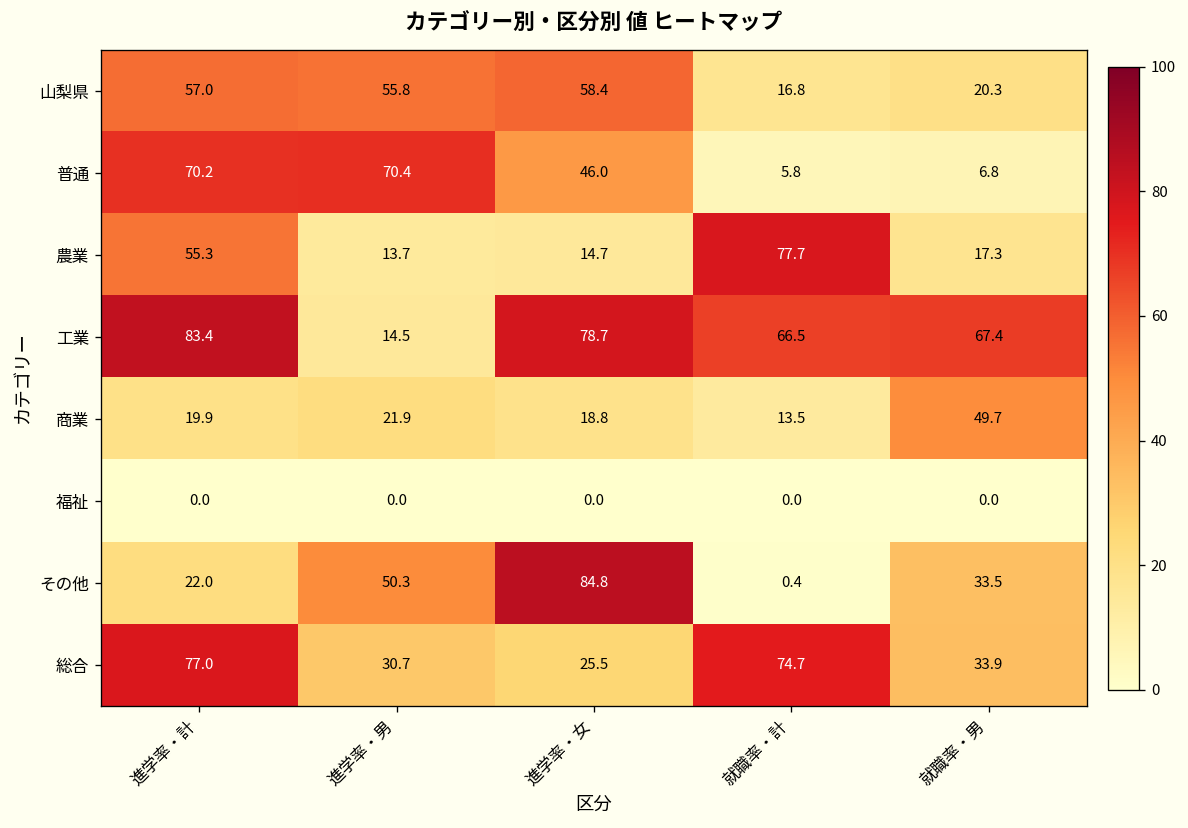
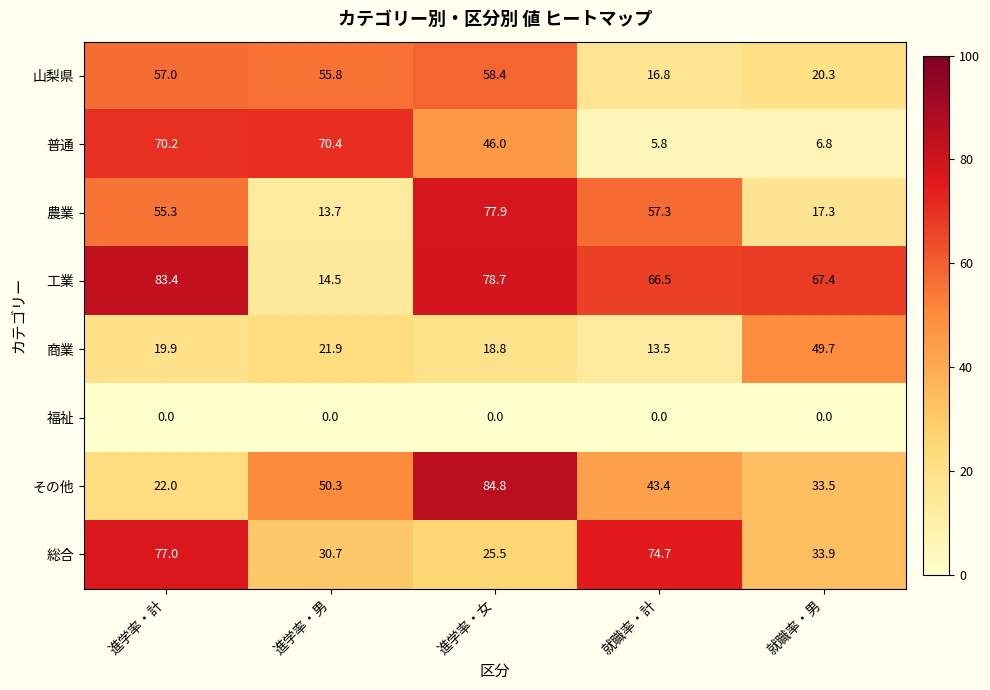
  {
    "山梨県": {
      "進学率・計": 57.0,
      "進学率・男": 55.8,
      "進学率・女": 58.4,
      "就職率・計": 16.8,
      "就職率・男": 20.3
    },
    "普通": {
      "進学率・計": 70.2,
      "進学率・男": 70.4,
      "進学率・女": 46.0,
      "就職率・計": 5.8,
      "就職率・男": 6.8
    },
    "農業": {
      "進学率・計": 55.3,
      "進学率・男": 13.7,
-     "進学率・女": 14.7,
-     "就職率・計": 77.7,
+     "進学率・女": 77.9,
+     "就職率・計": 57.3,
      "就職率・男": 17.3
    },
    "工業": {
      "進学率・計": 83.4,
      "進学率・男": 14.5,
      "進学率・女": 78.7,
      "就職率・計": 66.5,
      "就職率・男": 67.4
    },
    "商業": {
      "進学率・計": 19.9,
      "進学率・男": 21.9,
      "進学率・女": 18.8,
      "就職率・計": 13.5,
      "就職率・男": 49.7
    },
    "福祉": {
      "進学率・計": 0.0,
      "進学率・男": 0.0,
      "進学率・女": 0.0,
      "就職率・計": 0.0,
      "就職率・男": 0.0
    },
    "その他": {
      "進学率・計": 22.0,
      "進学率・男": 50.3,
      "進学率・女": 84.8,
-     "就職率・計": 0.4,
+     "就職率・計": 43.4,
      "就職率・男": 33.5
    },
    "総合": {
      "進学率・計": 77.0,
      "進学率・男": 30.7,
      "進学率・女": 25.5,
      "就職率・計": 74.7,
      "就職率・男": 33.9
    }
  }
